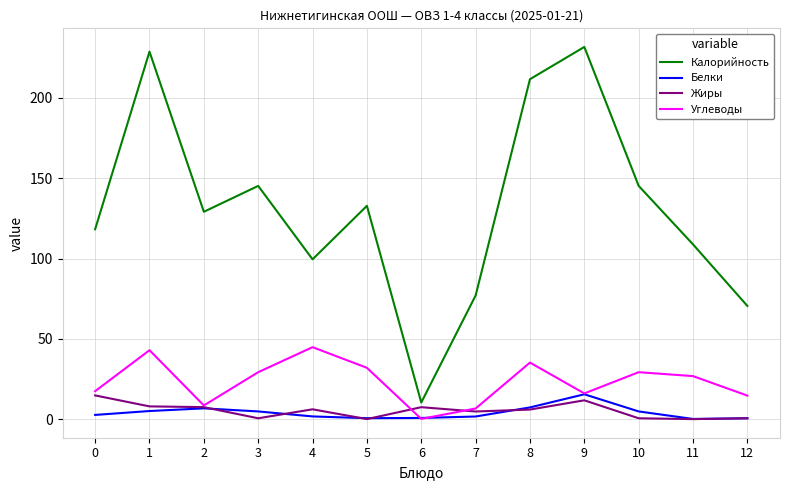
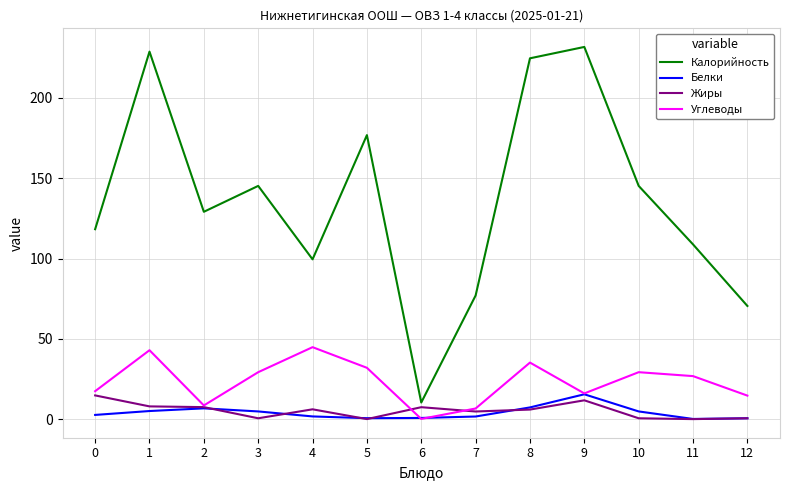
  {
    "Калорийность": {
      "0": 118,
      "1": 229,
      "2": 129,
      "3": 145,
      "4": 100,
-     "5": 133,
+     "5": 177,
      "6": 10,
      "7": 77,
-     "8": 212,
+     "8": 225,
      "9": 232,
      "10": 145,
      "11": 109,
      "12": 71
    },
    "Белки": {
      "0": 3,
      "1": 5,
      "3": 5,
      "4": 2,
      "7": 2,
      "10": 5
    },
    "Жиры": {
      "0": 15,
      "1": 8,
      "3": 1,
      "4": 6,
      "6": 8,
      "7": 5,
      "9": 12,
      "10": 1
    },
    "Углеводы": {
      "0": 17,
      "1": 43,
      "3": 29,
      "4": 45,
      "5": 32,
      "7": 7,
      "8": 35,
      "10": 29,
      "11": 27,
      "12": 15
    }
  }
